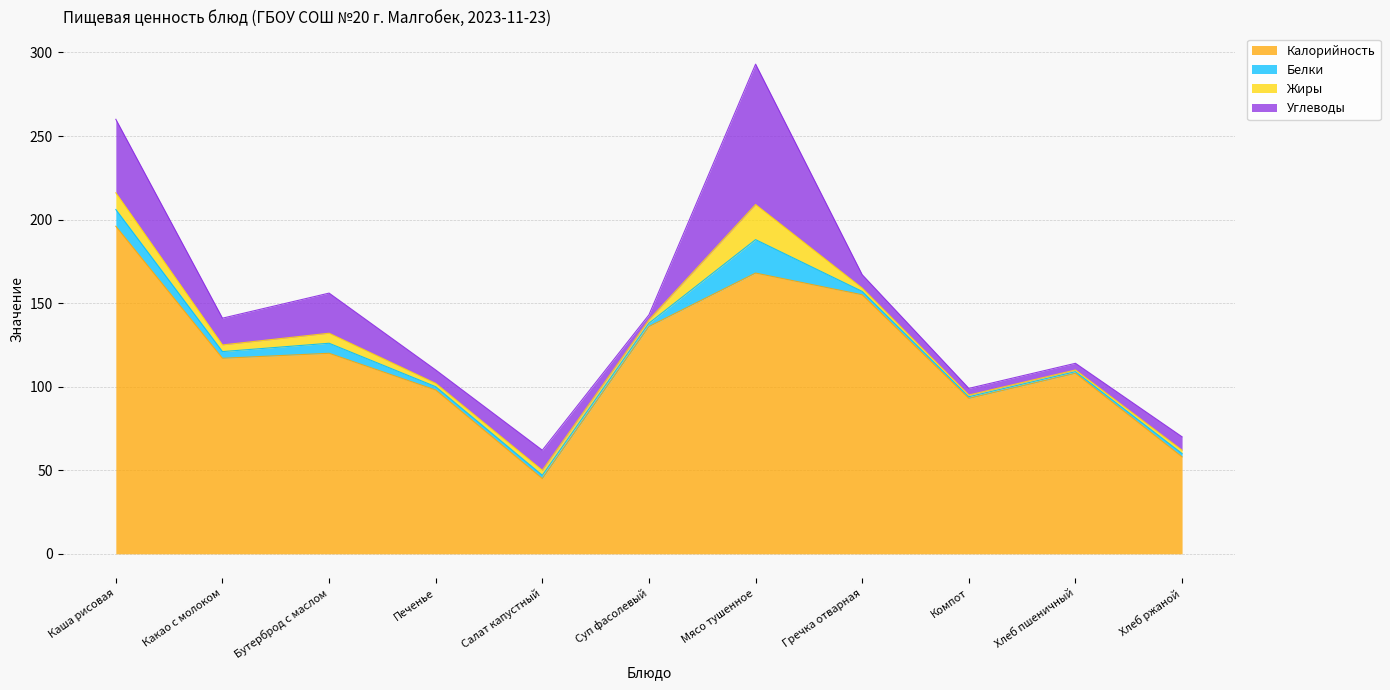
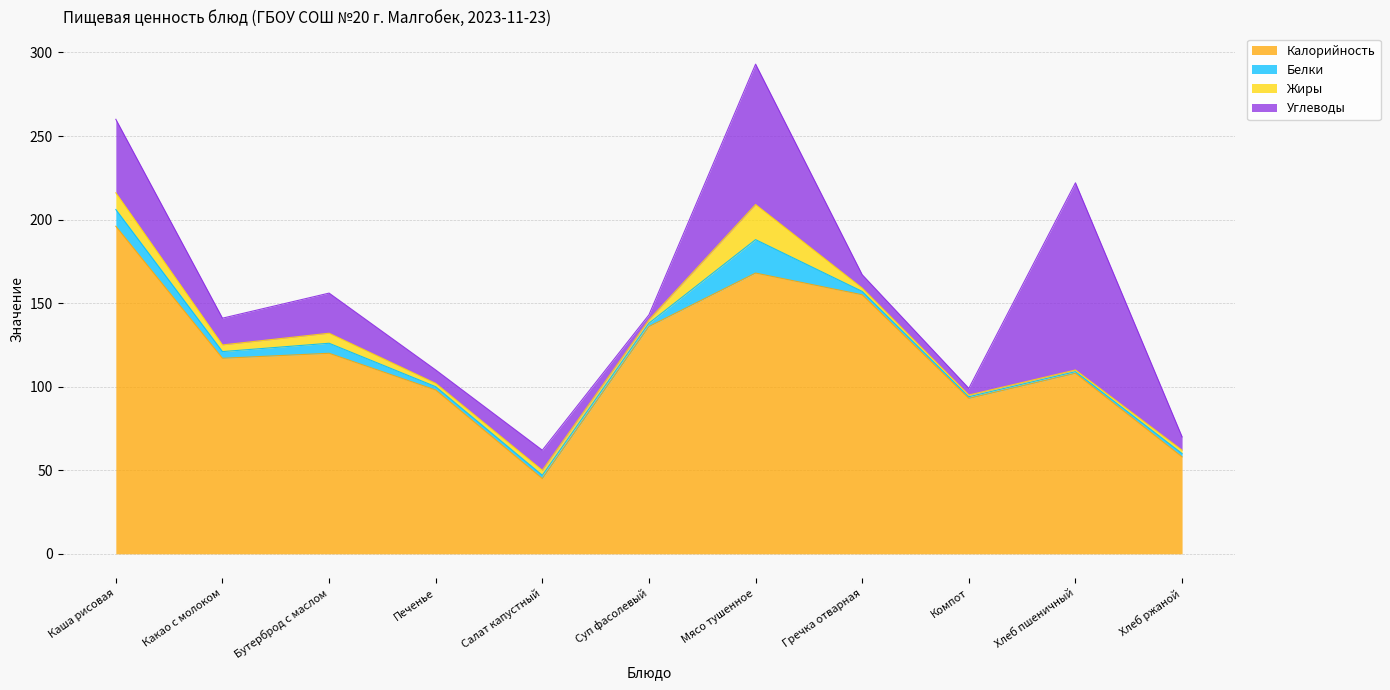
  {
    "Белки": {
      "Каша рисовая": 10,
      "Какао с молоком": 4,
      "Бутерброд с маслом": 6,
      "Печенье": 2,
      "Салат капустный": 2,
      "Суп фасолевый": 2,
      "Мясо тушенное": 20,
      "Гречка отварная": 2,
      "Хлеб ржаной": 2
    },
    "Углеводы": {
      "Каша рисовая": 44,
      "Какао с молоком": 16,
      "Бутерброд с маслом": 24,
      "Печенье": 8,
      "Салат капустный": 12,
      "Суп фасолевый": 3,
      "Мясо тушенное": 84,
      "Гречка отварная": 8,
      "Компот": 4,
-     "Хлеб пшеничный": 4,
+     "Хлеб пшеничный": 112,
      "Хлеб ржаной": 8
    }
  }
